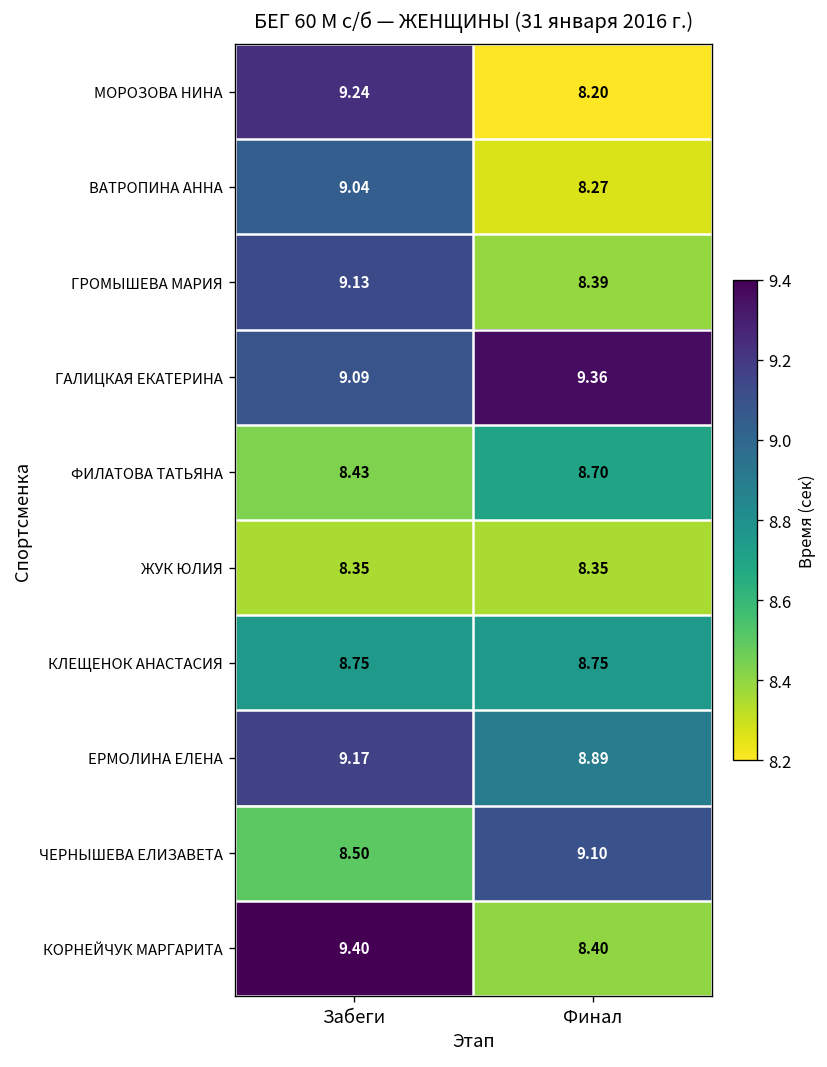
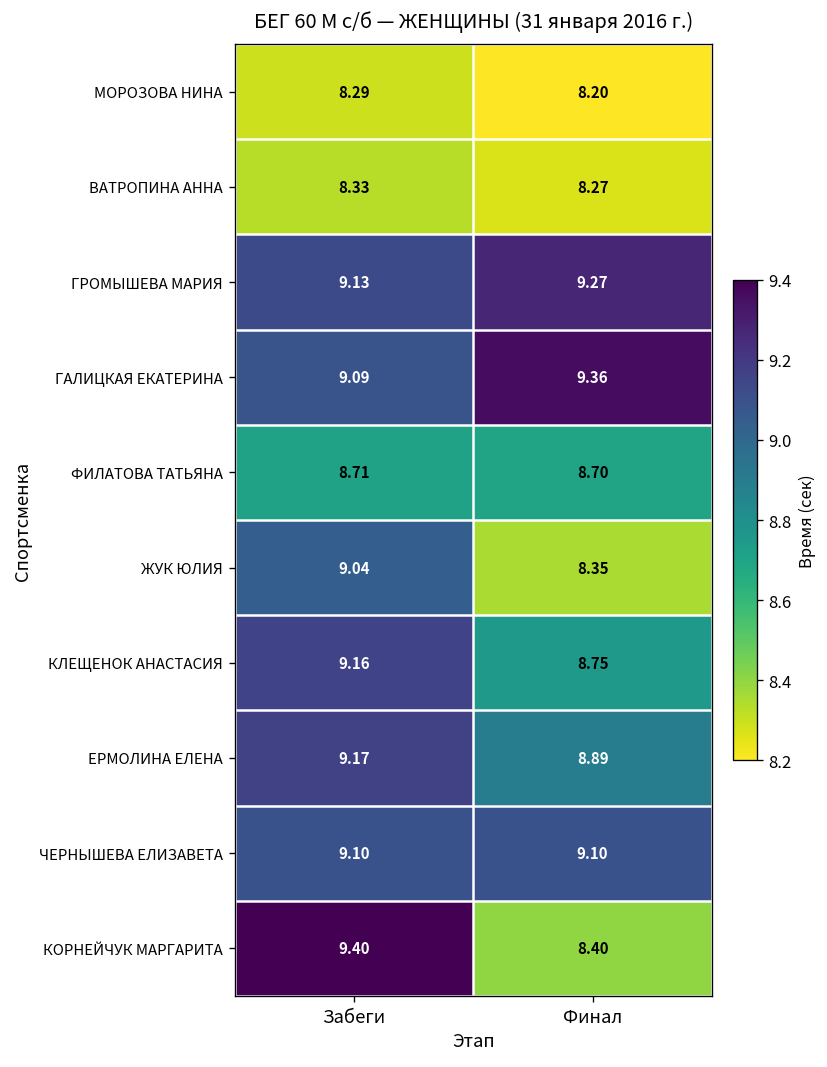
  {
    "МОРОЗОВА НИНА": {
-     "Забеги": 9.24,
+     "Забеги": 8.29,
      "Финал": 8.20
    },
    "ВАТРОПИНА АННА": {
-     "Забеги": 9.04,
+     "Забеги": 8.33,
      "Финал": 8.27
    },
    "ГРОМЫШЕВА МАРИЯ": {
      "Забеги": 9.13,
-     "Финал": 8.39
+     "Финал": 9.27
    },
    "ГАЛИЦКАЯ ЕКАТЕРИНА": {
      "Забеги": 9.09,
      "Финал": 9.36
    },
    "ФИЛАТОВА ТАТЬЯНА": {
-     "Забеги": 8.43,
+     "Забеги": 8.71,
      "Финал": 8.70
    },
    "ЖУК ЮЛИЯ": {
-     "Забеги": 8.35,
+     "Забеги": 9.04,
      "Финал": 8.35
    },
    "КЛЕЩЕНОК АНАСТАСИЯ": {
-     "Забеги": 8.75,
+     "Забеги": 9.16,
      "Финал": 8.75
    },
    "ЕРМОЛИНА ЕЛЕНА": {
      "Забеги": 9.17,
      "Финал": 8.89
    },
    "ЧЕРНЫШЕВА ЕЛИЗАВЕТА": {
-     "Забеги": 8.50,
+     "Забеги": 9.10,
      "Финал": 9.10
    },
    "КОРНЕЙЧУК МАРГАРИТА": {
      "Забеги": 9.40,
      "Финал": 8.40
    }
  }
